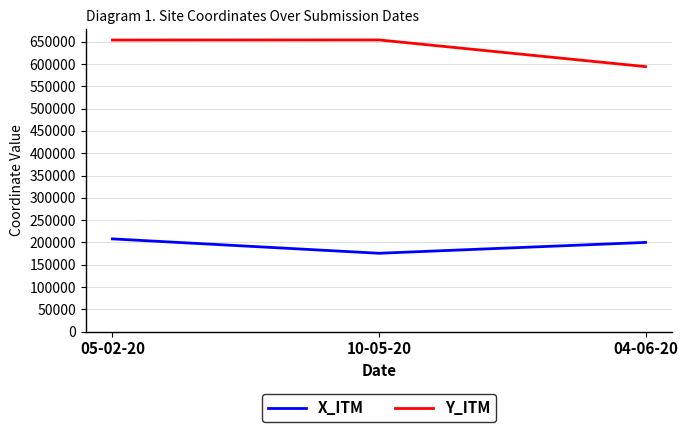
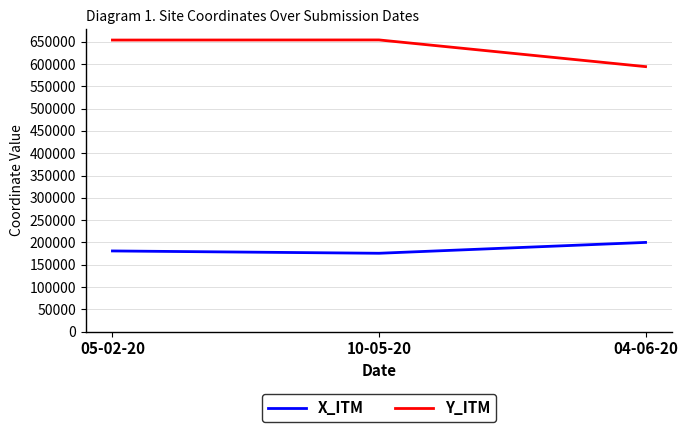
  {
    "X_ITM": {
-     "05-02-20": 210000,
+     "05-02-20": 180000,
      "10-05-20": 180000,
      "04-06-20": 200000
    },
    "Y_ITM": {
      "05-02-20": 650000,
      "10-05-20": 650000,
      "04-06-20": 590000
    }
  }
